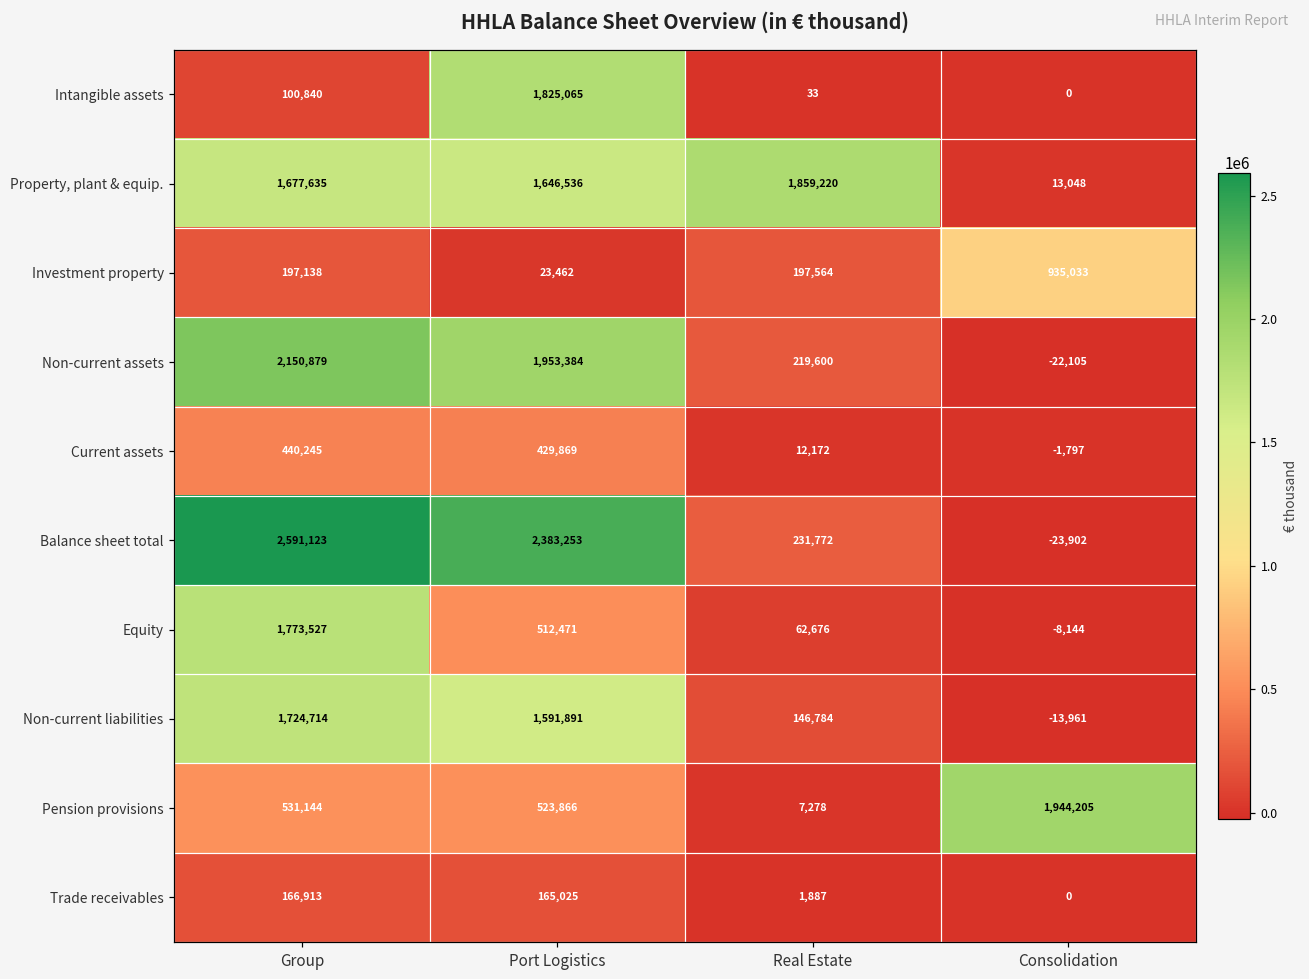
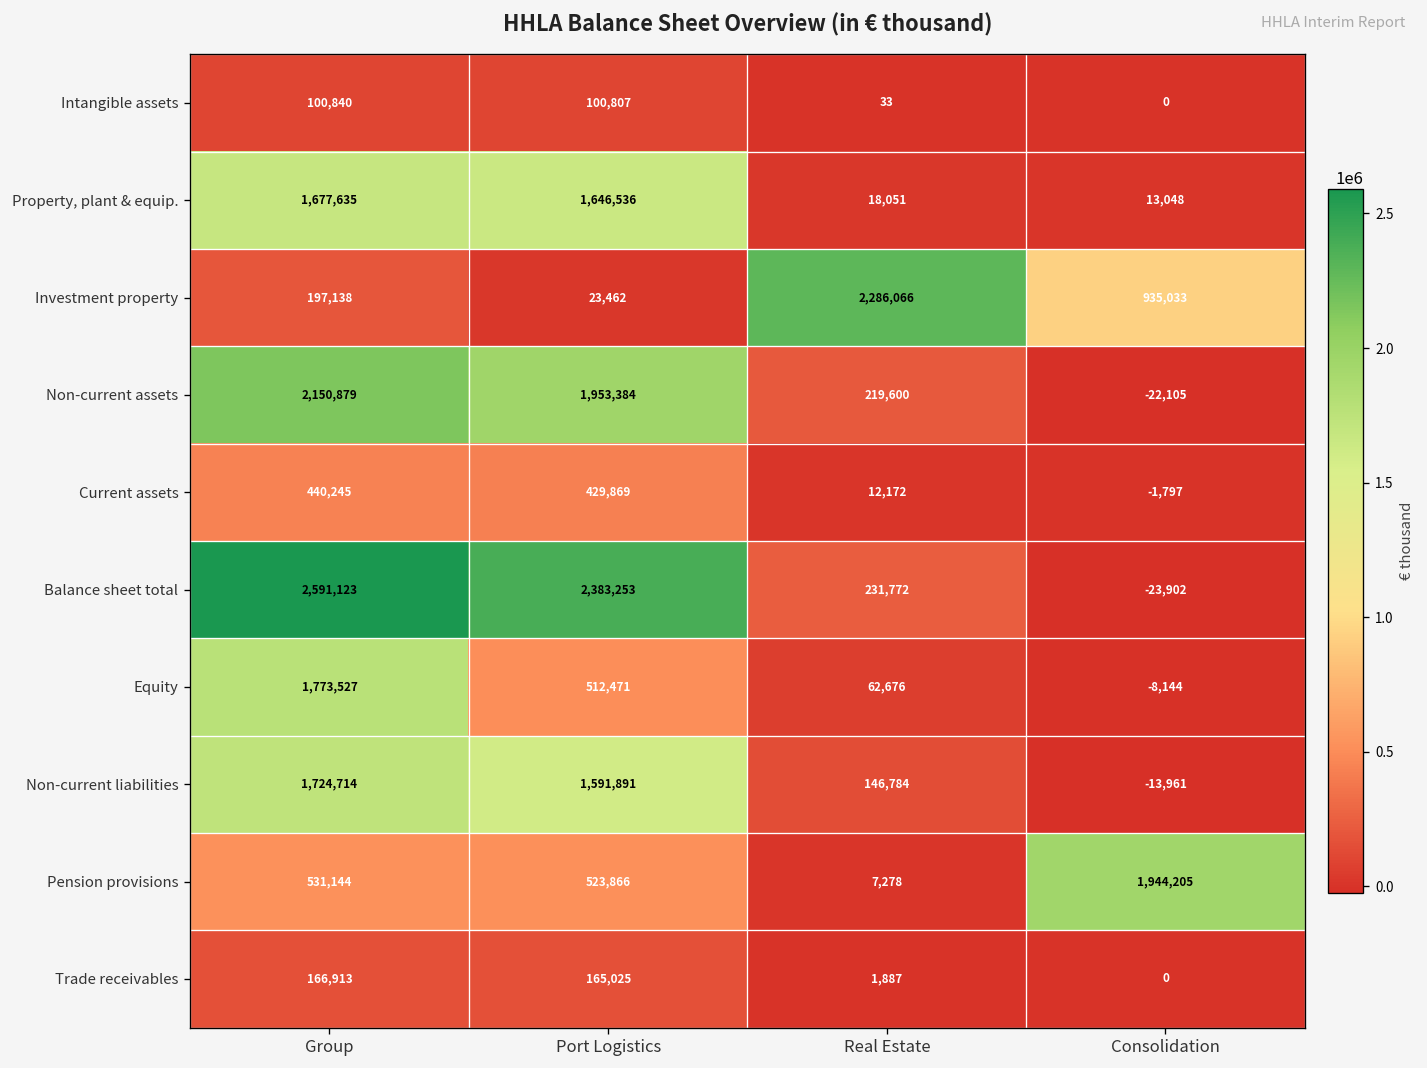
  {
    "Intangible assets": {
      "Group": "100,840",
-     "Port Logistics": "1,825,065",
+     "Port Logistics": "100,807",
      "Real Estate": "33",
      "Consolidation": "0"
    },
    "Property, plant & equip.": {
      "Group": "1,677,635",
      "Port Logistics": "1,646,536",
-     "Real Estate": "1,859,220",
+     "Real Estate": "18,051",
      "Consolidation": "13,048"
    },
    "Investment property": {
      "Group": "197,138",
      "Port Logistics": "23,462",
-     "Real Estate": "197,564",
+     "Real Estate": "2,286,066",
      "Consolidation": "935,033"
    },
    "Non-current assets": {
      "Group": "2,150,879",
      "Port Logistics": "1,953,384",
      "Real Estate": "219,600",
      "Consolidation": "-22,105"
    },
    "Current assets": {
      "Group": "440,245",
      "Port Logistics": "429,869",
      "Real Estate": "12,172",
      "Consolidation": "-1,797"
    },
    "Balance sheet total": {
      "Group": "2,591,123",
      "Port Logistics": "2,383,253",
      "Real Estate": "231,772",
      "Consolidation": "-23,902"
    },
    "Equity": {
      "Group": "1,773,527",
      "Port Logistics": "512,471",
      "Real Estate": "62,676",
      "Consolidation": "-8,144"
    },
    "Non-current liabilities": {
      "Group": "1,724,714",
      "Port Logistics": "1,591,891",
      "Real Estate": "146,784",
      "Consolidation": "-13,961"
    },
    "Pension provisions": {
      "Group": "531,144",
      "Port Logistics": "523,866",
      "Real Estate": "7,278",
      "Consolidation": "1,944,205"
    },
    "Trade receivables": {
      "Group": "166,913",
      "Port Logistics": "165,025",
      "Real Estate": "1,887",
      "Consolidation": "0"
    }
  }
